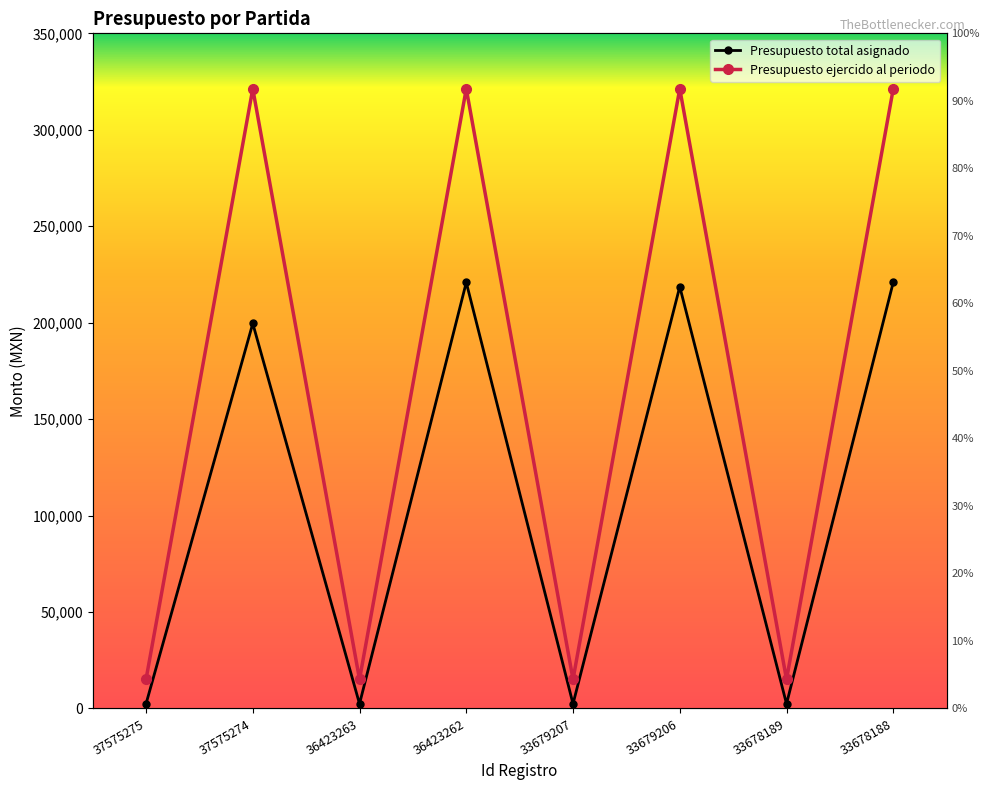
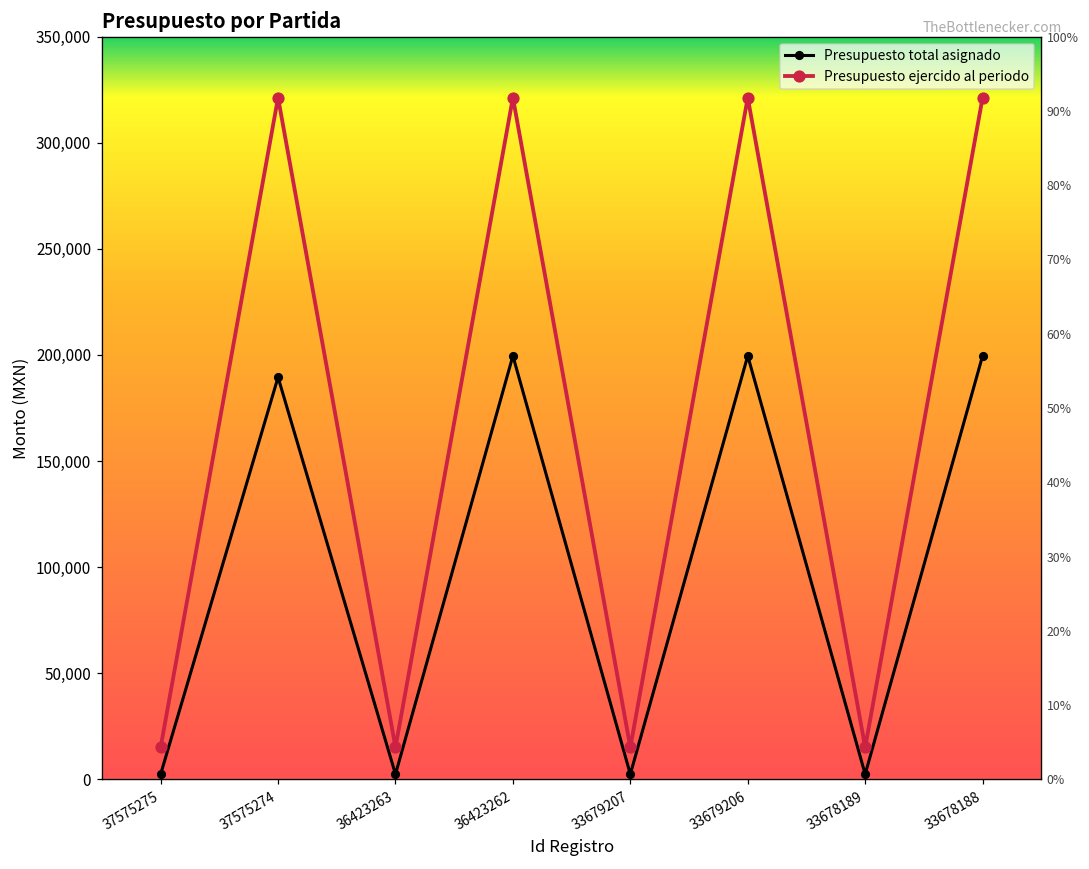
  {
    "Presupuesto total asignado": {
      "37575275": "2,000",
-     "37575274": "200,000",
+     "37575274": "189,000",
      "36423263": "2,000",
-     "36423262": "221,000",
+     "36423262": "200,000",
      "33679207": "2,000",
-     "33679206": "219,000",
+     "33679206": "200,000",
      "33678189": "2,000",
-     "33678188": "221,000"
+     "33678188": "200,000"
    },
    "Presupuesto ejercido al periodo": {
      "37575275": "15,000",
      "37575274": "321,000",
      "36423263": "15,000",
      "36423262": "321,000",
      "33679207": "15,000",
      "33679206": "321,000",
      "33678189": "15,000",
      "33678188": "321,000"
    }
  }
